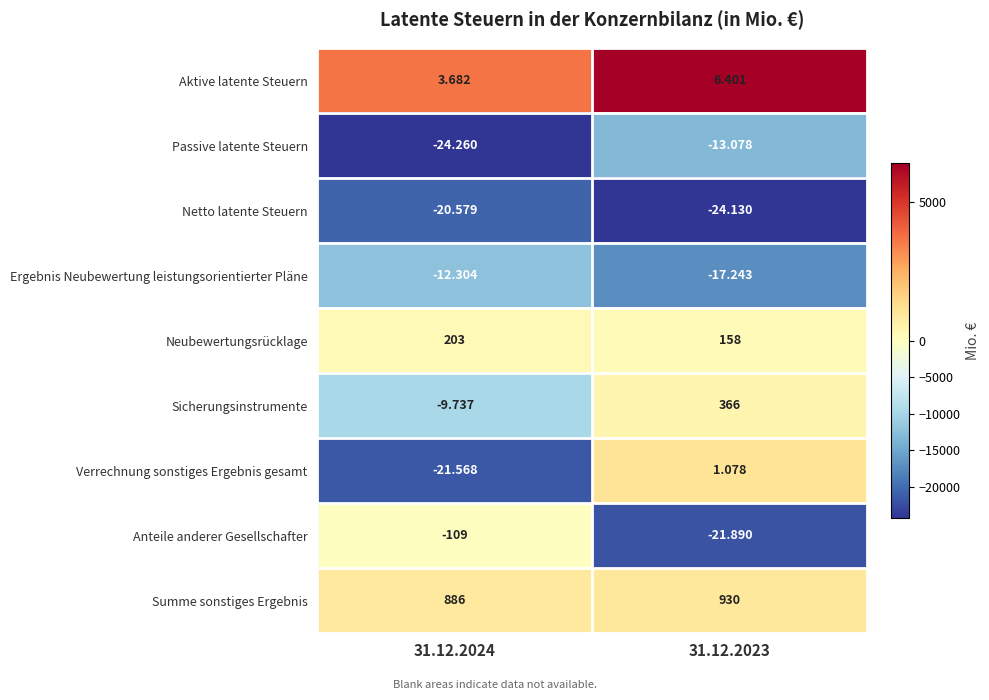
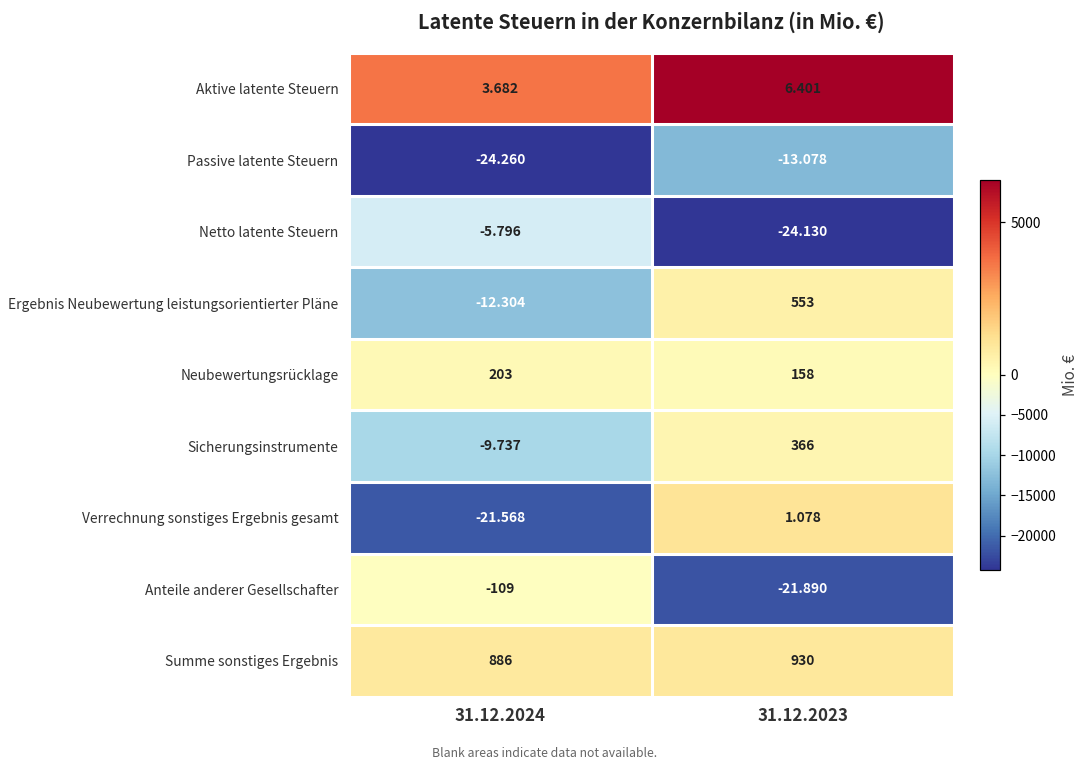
  {
    "Aktive latente Steuern": {
      "31.12.2024": 3.682,
      "31.12.2023": 6.401
    },
    "Passive latente Steuern": {
      "31.12.2024": -24.260,
      "31.12.2023": -13.078
    },
    "Netto latente Steuern": {
-     "31.12.2024": -20.579,
+     "31.12.2024": -5.796,
      "31.12.2023": -24.130
    },
    "Ergebnis Neubewertung leistungsorientierter Pläne": {
      "31.12.2024": -12.304,
-     "31.12.2023": -17.243
+     "31.12.2023": 553
    },
    "Neubewertungsrücklage": {
      "31.12.2024": 203,
      "31.12.2023": 158
    },
    "Sicherungsinstrumente": {
      "31.12.2024": -9.737,
      "31.12.2023": 366
    },
    "Verrechnung sonstiges Ergebnis gesamt": {
      "31.12.2024": -21.568,
      "31.12.2023": 1.078
    },
    "Anteile anderer Gesellschafter": {
      "31.12.2024": -109,
      "31.12.2023": -21.890
    },
    "Summe sonstiges Ergebnis": {
      "31.12.2024": 886,
      "31.12.2023": 930
    }
  }
